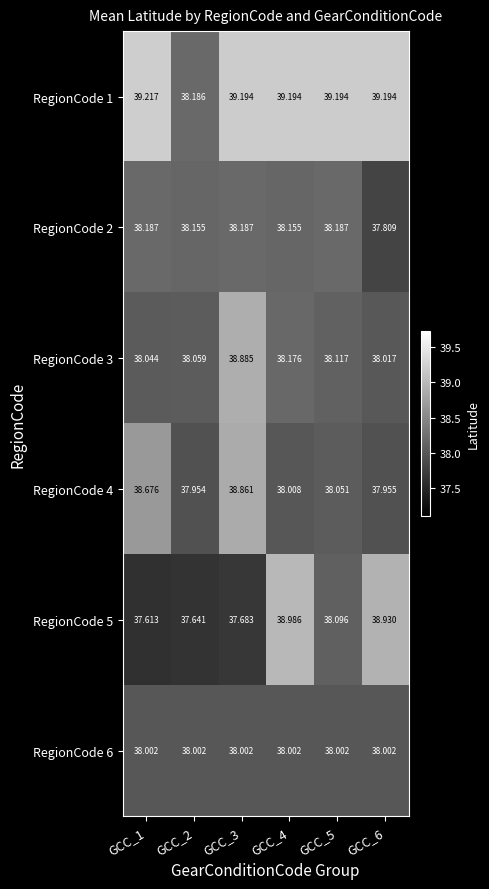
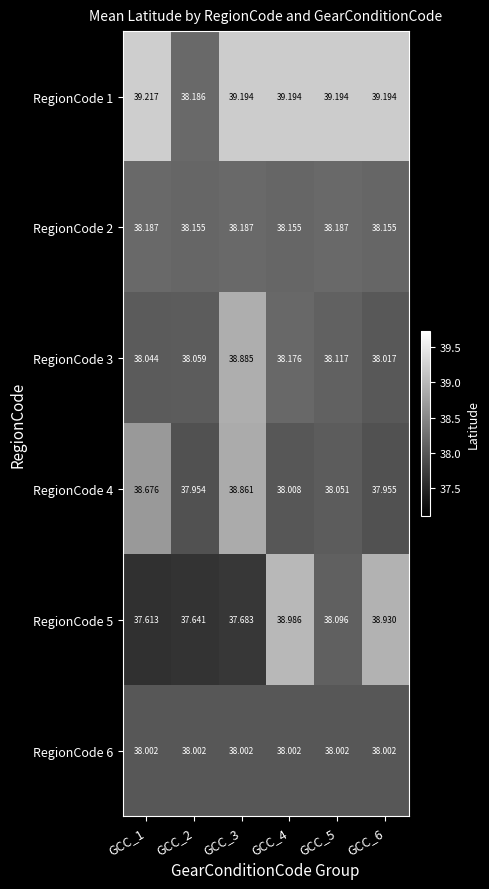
  {
    "RegionCode 1": {
      "GCC_1": 39.217,
      "GCC_2": 38.186,
      "GCC_3": 39.194,
      "GCC_4": 39.194,
      "GCC_5": 39.194,
      "GCC_6": 39.194
    },
    "RegionCode 2": {
      "GCC_1": 38.187,
      "GCC_2": 38.155,
      "GCC_3": 38.187,
      "GCC_4": 38.155,
      "GCC_5": 38.187,
-     "GCC_6": 37.809
+     "GCC_6": 38.155
    },
    "RegionCode 3": {
      "GCC_1": 38.044,
      "GCC_2": 38.059,
      "GCC_3": 38.885,
      "GCC_4": 38.176,
      "GCC_5": 38.117,
      "GCC_6": 38.017
    },
    "RegionCode 4": {
      "GCC_1": 38.676,
      "GCC_2": 37.954,
      "GCC_3": 38.861,
      "GCC_4": 38.008,
      "GCC_5": 38.051,
      "GCC_6": 37.955
    },
    "RegionCode 5": {
      "GCC_1": 37.613,
      "GCC_2": 37.641,
      "GCC_3": 37.683,
      "GCC_4": 38.986,
      "GCC_5": 38.096,
      "GCC_6": 38.930
    },
    "RegionCode 6": {
      "GCC_1": 38.002,
      "GCC_2": 38.002,
      "GCC_3": 38.002,
      "GCC_4": 38.002,
      "GCC_5": 38.002,
      "GCC_6": 38.002
    }
  }
